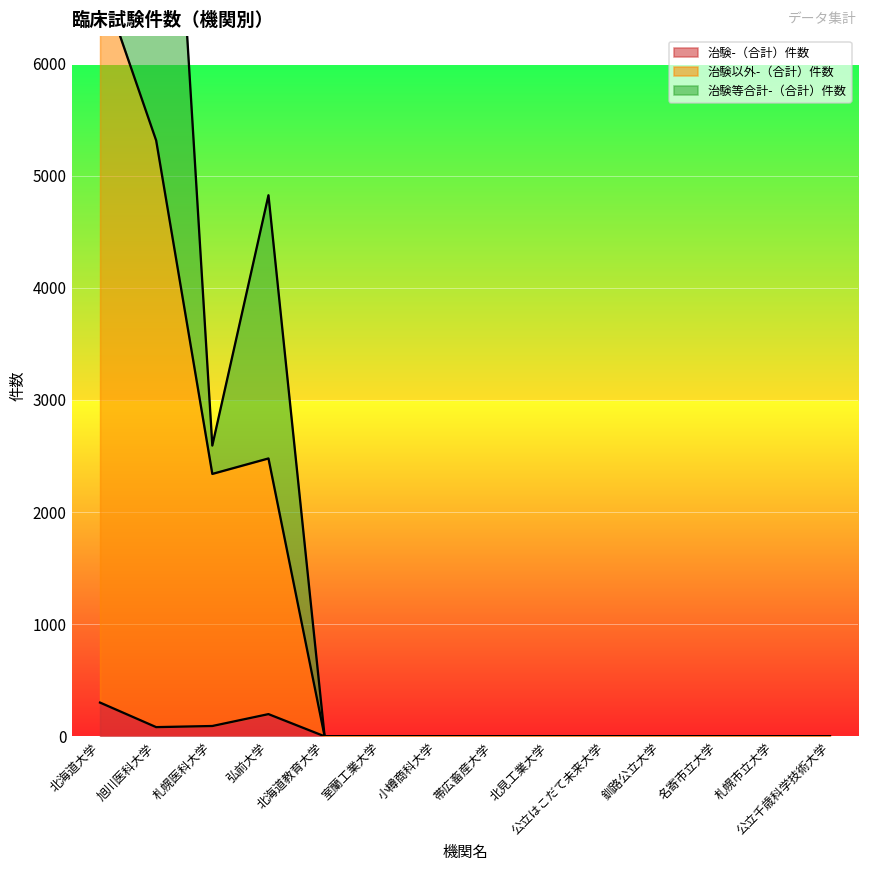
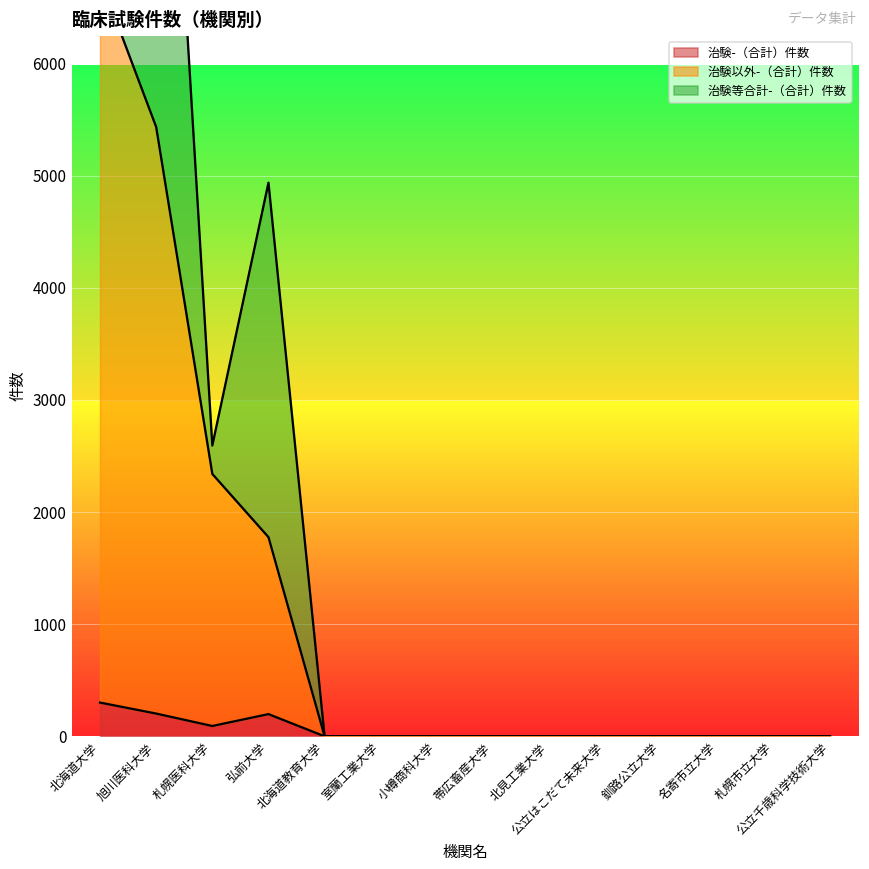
  {
    "治験-（合計）件数": {
      "北海道大学": 300,
-     "旭川医科大学": 80,
+     "旭川医科大学": 200,
      "札幌医科大学": 90,
      "弘前大学": 200
    },
    "治験以外-（合計）件数": {
      "旭川医科大学": 5230,
      "札幌医科大学": 2250,
-     "弘前大学": 2280
+     "弘前大学": 1580
    },
    "治験等合計-（合計）件数": {
      "札幌医科大学": 250,
-     "弘前大学": 2350
+     "弘前大学": 3160
    }
  }
